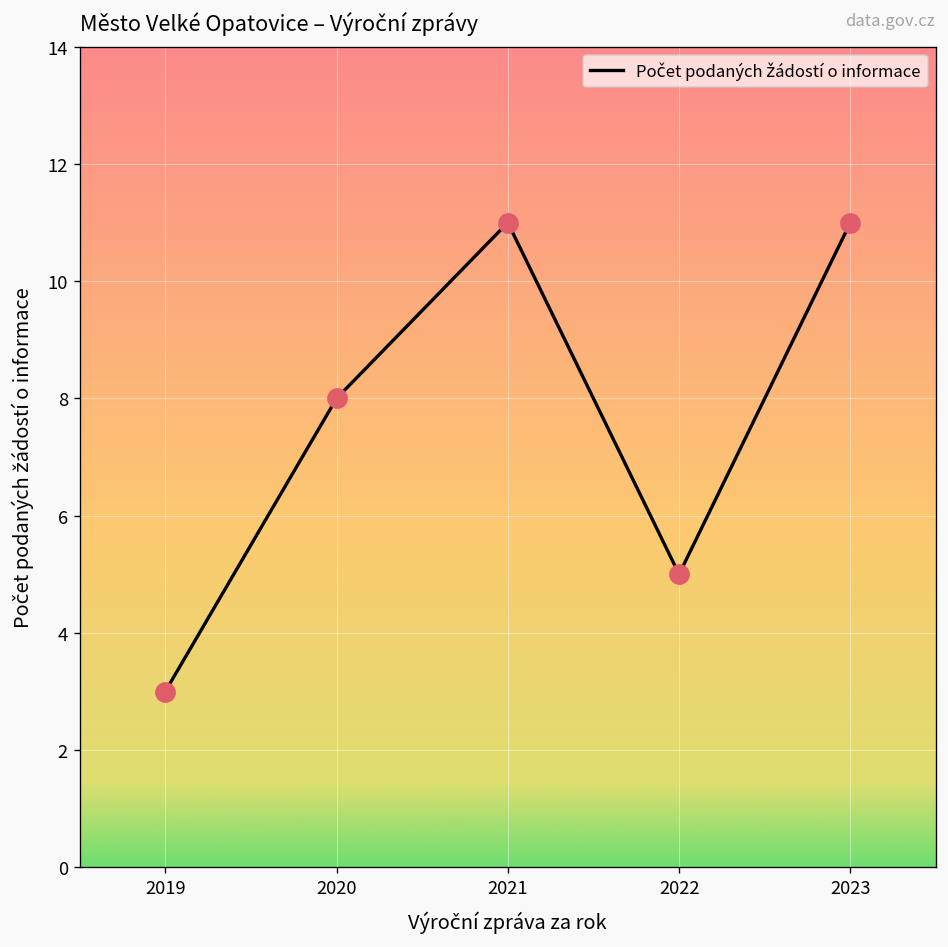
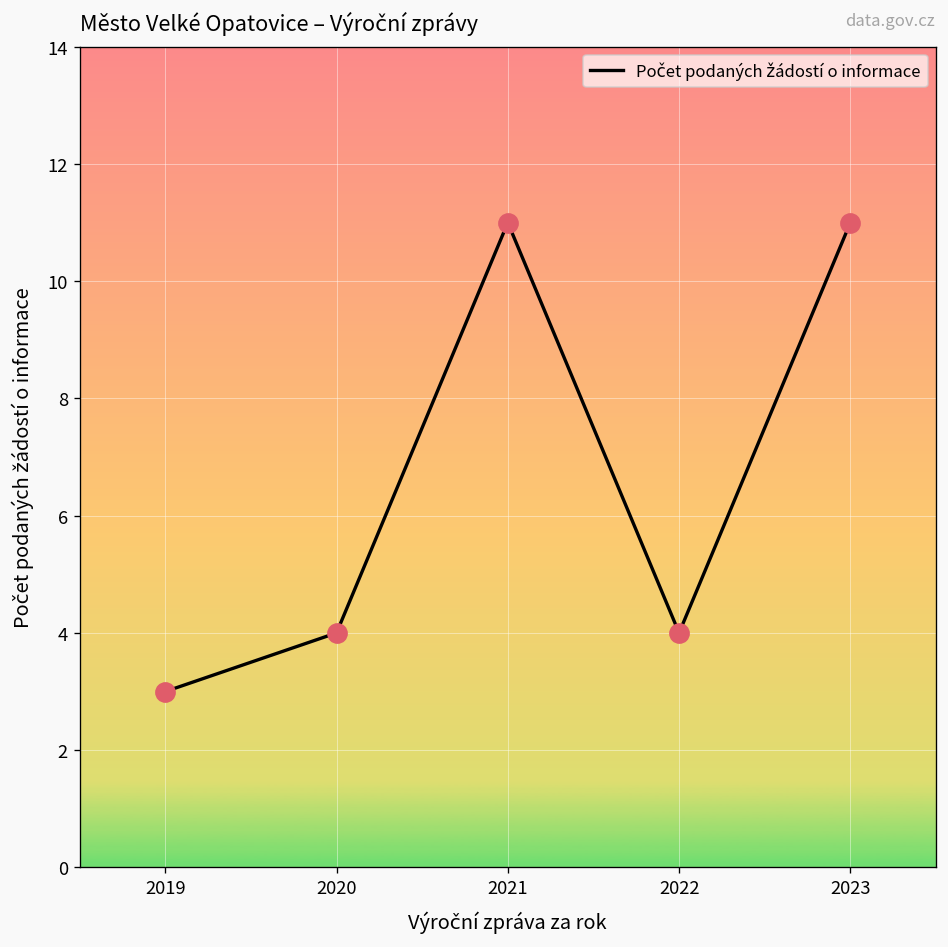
  {
    "2019": 3,
-   "2020": 8,
+   "2020": 4,
    "2021": 11,
-   "2022": 5,
+   "2022": 4,
    "2023": 11
  }
